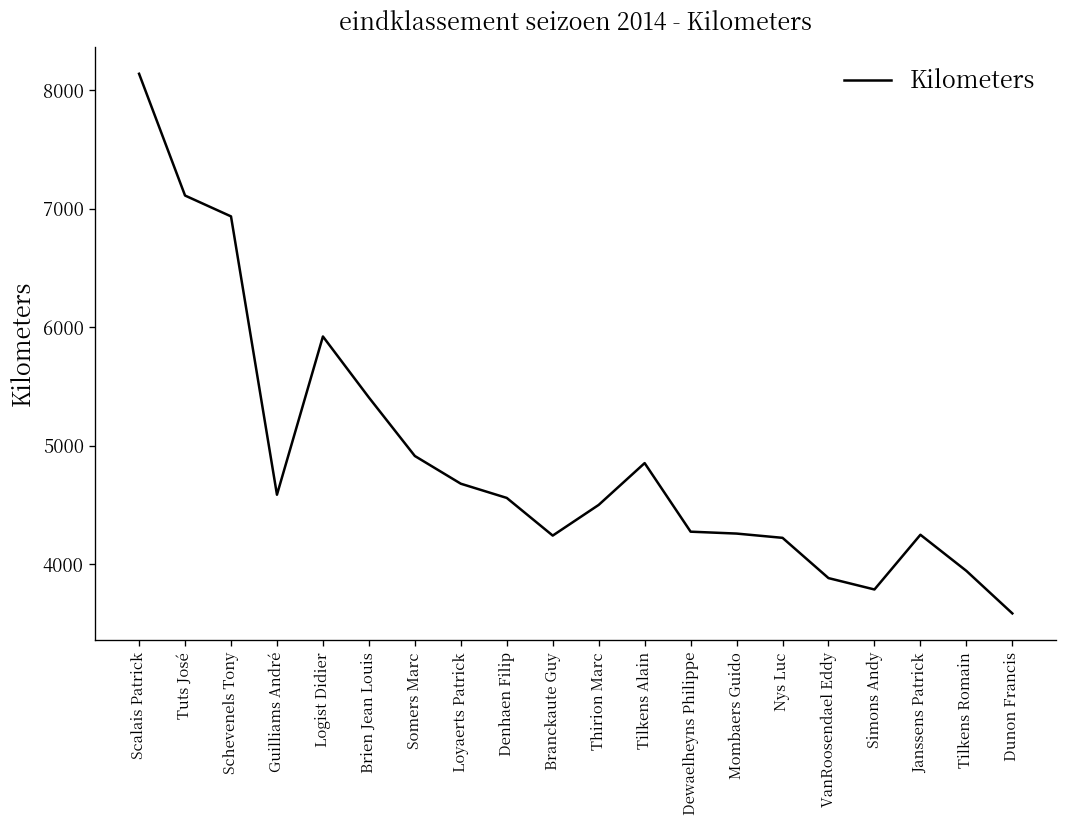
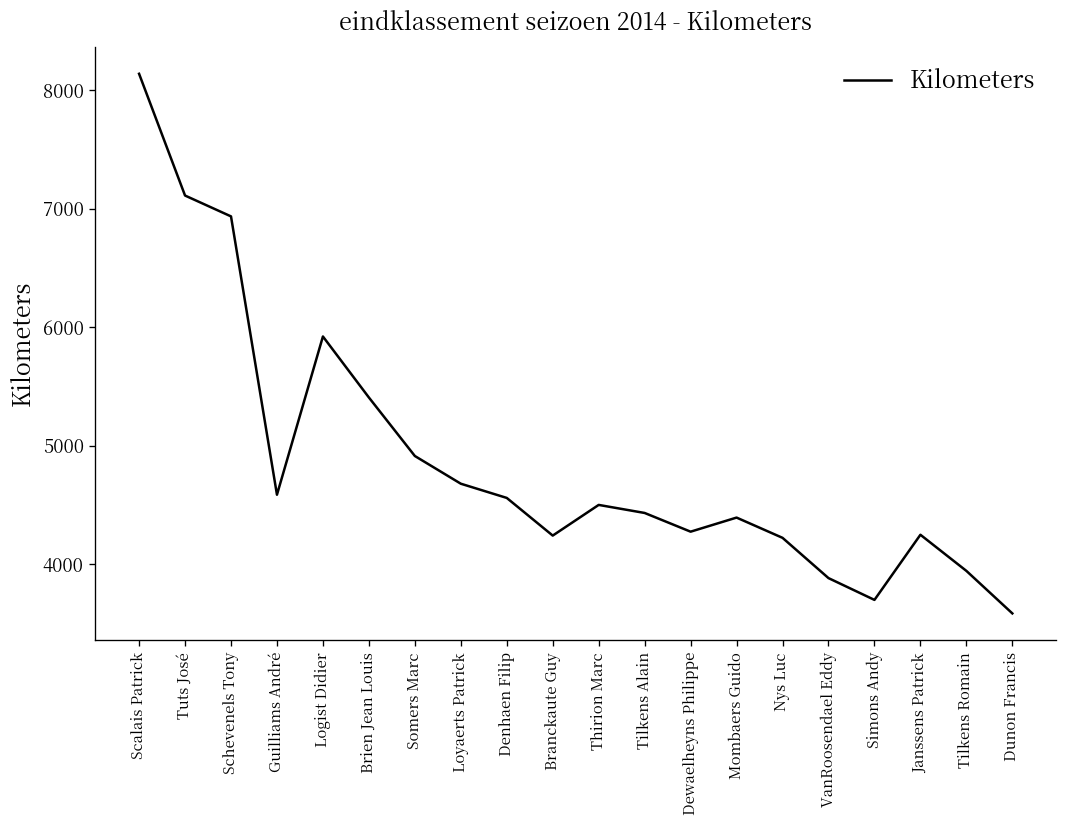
  {
    "Scalais Patrick": 8100,
    "Tuts José": 7100,
    "Schevenels Tony": 6900,
    "Guilliams André": 4600,
    "Logist Didier": 5900,
    "Brien Jean Louis": 5400,
    "Somers Marc": 4900,
    "Loyaerts Patrick": 4700,
    "Denhaen Filip": 4600,
    "Branckaute Guy": 4200,
    "Thirion Marc": 4500,
-   "Tilkens Alain": 4900,
+   "Tilkens Alain": 4400,
    "Dewaelheyns Philippe": 4300,
-   "Mombaers Guido": 4300,
+   "Mombaers Guido": 4400,
    "Nys Luc": 4200,
    "VanRoosendael Eddy": 3900,
-   "Simons Andy": 3800,
+   "Simons Andy": 3700,
    "Janssens Patrick": 4200,
    "Tilkens Romain": 3900,
    "Dunon Francis": 3600
  }
